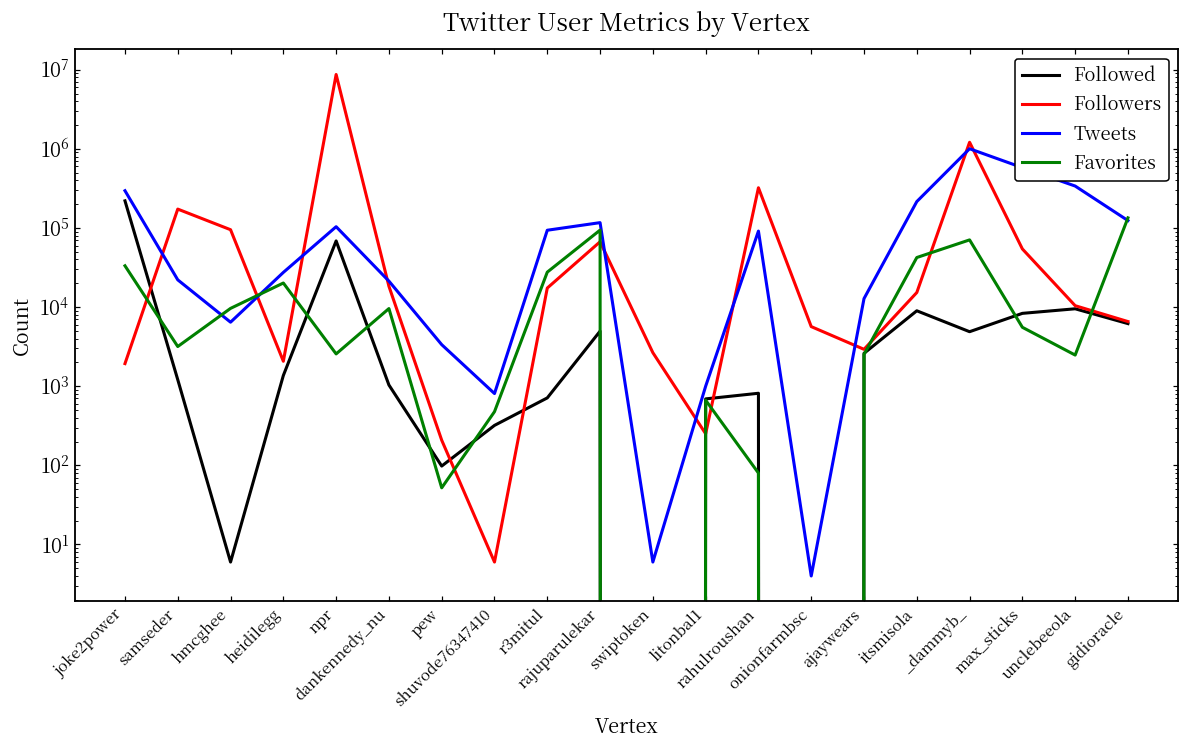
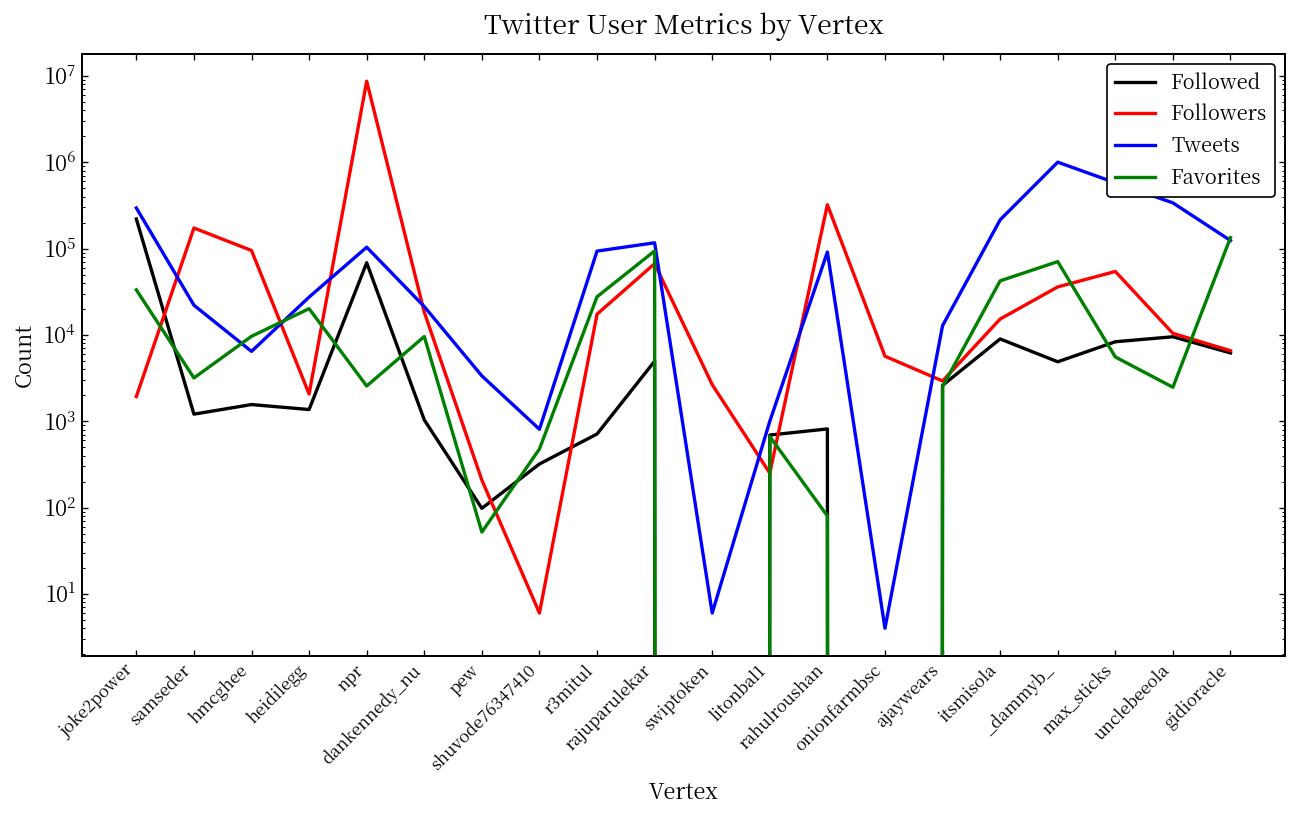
  {
    "Followed": {
      "joke2power": 220000,
      "samseder": 1200,
-     "hmcghee": 6,
+     "hmcghee": 1600,
      "heidilegg": 1400,
      "npr": 70000,
      "dankennedy_nu": 1000,
      "pew": 100,
      "shuvode76347410": 300,
      "r3mitul": 700,
      "rajuparulekar": 5000,
      "rahulroushan": 800,
      "itsmisola": 9000,
      "_dammyb_": 5000,
      "max_sticks": 8000,
      "unclebeeola": 10000
    },
    "Followers": {
      "joke2power": 1900,
      "samseder": 170000,
      "hmcghee": 100000,
      "heidilegg": 2100,
      "npr": 9000000,
      "dankennedy_nu": 18000,
      "pew": 210,
      "shuvode76347410": 6,
      "r3mitul": 17000,
      "rajuparulekar": 70000,
      "swiptoken": 2700,
      "litonbal1": 250,
      "rahulroushan": 300000,
      "onionfarmbsc": 6000,
      "ajaywears": 2900,
      "itsmisola": 15000,
-     "_dammyb_": 1200000,
+     "_dammyb_": 40000,
      "max_sticks": 50000,
      "unclebeeola": 10000
    },
    "Tweets": {
      "joke2power": 300000,
      "samseder": 22000,
      "hmcghee": 6000,
      "heidilegg": 27000,
      "npr": 100000,
      "dankennedy_nu": 21000,
      "pew": 3000,
      "shuvode76347410": 800,
      "r3mitul": 90000,
      "rajuparulekar": 120000,
      "swiptoken": 6,
      "litonbal1": 1000,
      "rahulroushan": 90000,
      "onionfarmbsc": 4,
      "ajaywears": 13000,
      "itsmisola": 220000,
      "_dammyb_": 1000000,
      "unclebeeola": 300000
    },
    "Favorites": {
      "joke2power": 30000,
      "samseder": 3000,
      "hmcghee": 10000,
      "heidilegg": 20000,
      "npr": 2600,
      "dankennedy_nu": 10000,
      "pew": 50,
      "shuvode76347410": 500,
      "r3mitul": 28000,
      "rajuparulekar": 90000,
      "rahulroushan": 80,
      "itsmisola": 40000,
      "_dammyb_": 70000,
      "max_sticks": 6000,
      "unclebeeola": 2500
    }
  }
